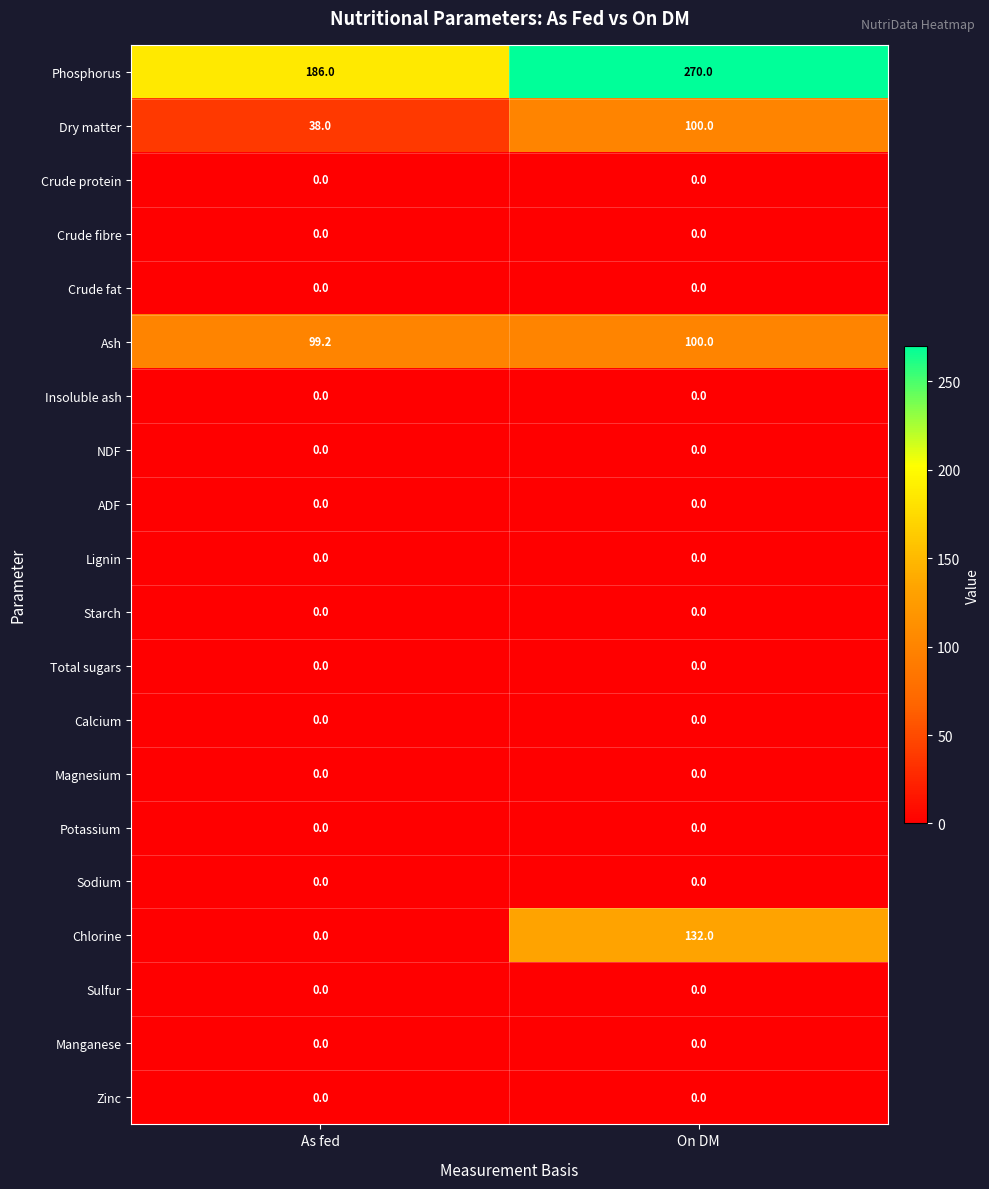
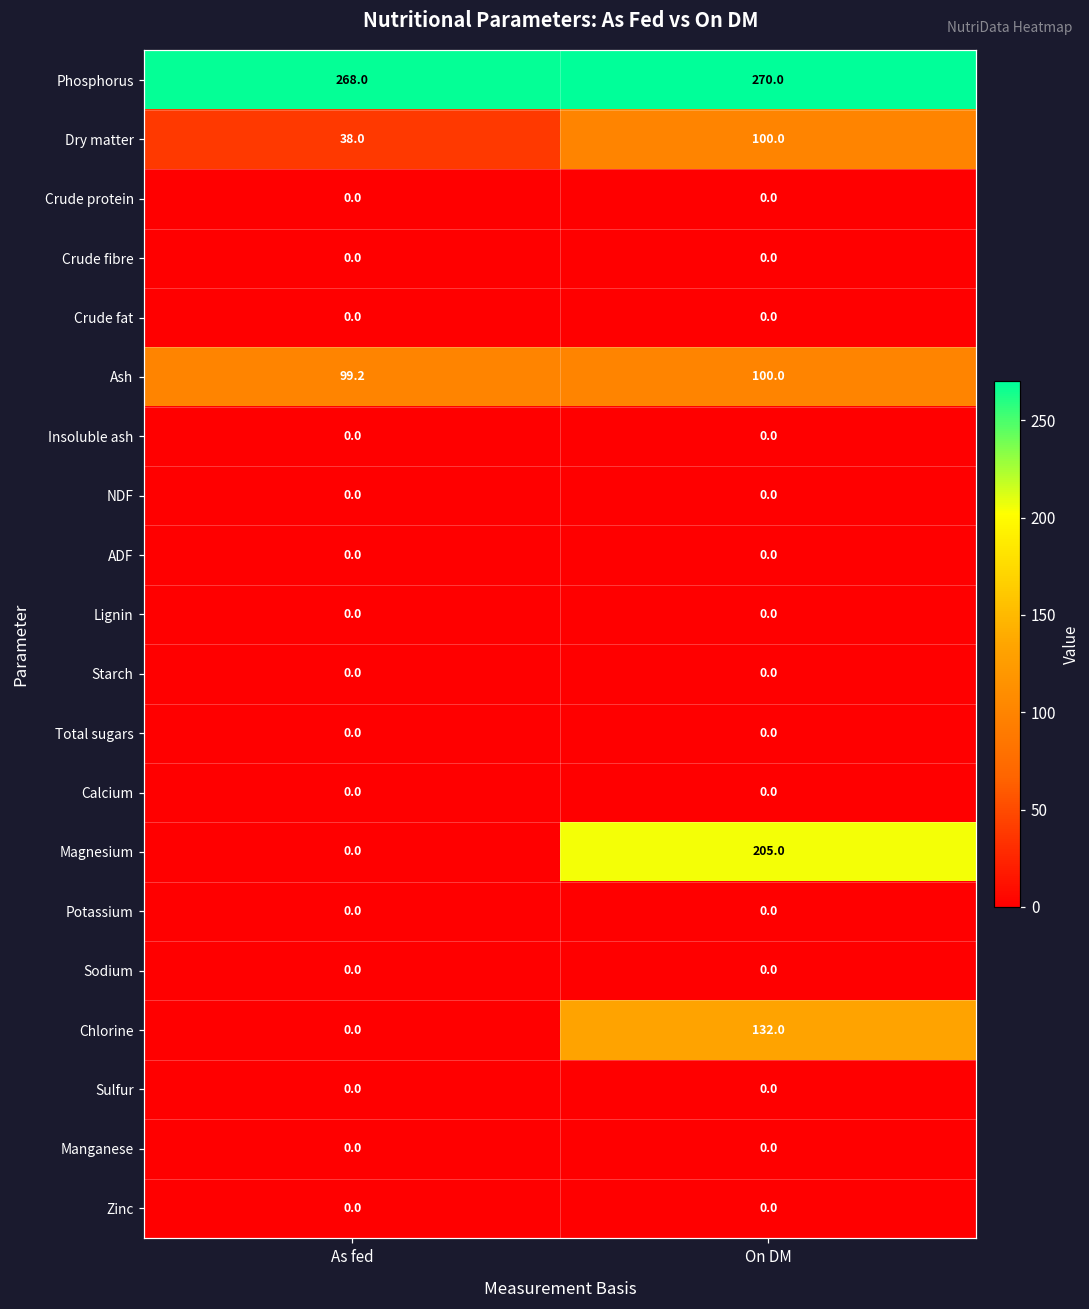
  {
    "Phosphorus": {
-     "As fed": 186.0,
+     "As fed": 268.0,
      "On DM": 270.0
    },
    "Dry matter": {
      "As fed": 38.0,
      "On DM": 100.0
    },
    "Crude protein": {
      "As fed": 0.0,
      "On DM": 0.0
    },
    "Crude fibre": {
      "As fed": 0.0,
      "On DM": 0.0
    },
    "Crude fat": {
      "As fed": 0.0,
      "On DM": 0.0
    },
    "Ash": {
      "As fed": 99.2,
      "On DM": 100.0
    },
    "Insoluble ash": {
      "As fed": 0.0,
      "On DM": 0.0
    },
    "NDF": {
      "As fed": 0.0,
      "On DM": 0.0
    },
    "ADF": {
      "As fed": 0.0,
      "On DM": 0.0
    },
    "Lignin": {
      "As fed": 0.0,
      "On DM": 0.0
    },
    "Starch": {
      "As fed": 0.0,
      "On DM": 0.0
    },
    "Total sugars": {
      "As fed": 0.0,
      "On DM": 0.0
    },
    "Calcium": {
      "As fed": 0.0,
      "On DM": 0.0
    },
    "Magnesium": {
      "As fed": 0.0,
-     "On DM": 0.0
+     "On DM": 205.0
    },
    "Potassium": {
      "As fed": 0.0,
      "On DM": 0.0
    },
    "Sodium": {
      "As fed": 0.0,
      "On DM": 0.0
    },
    "Chlorine": {
      "As fed": 0.0,
      "On DM": 132.0
    },
    "Sulfur": {
      "As fed": 0.0,
      "On DM": 0.0
    },
    "Manganese": {
      "As fed": 0.0,
      "On DM": 0.0
    },
    "Zinc": {
      "As fed": 0.0,
      "On DM": 0.0
    }
  }
